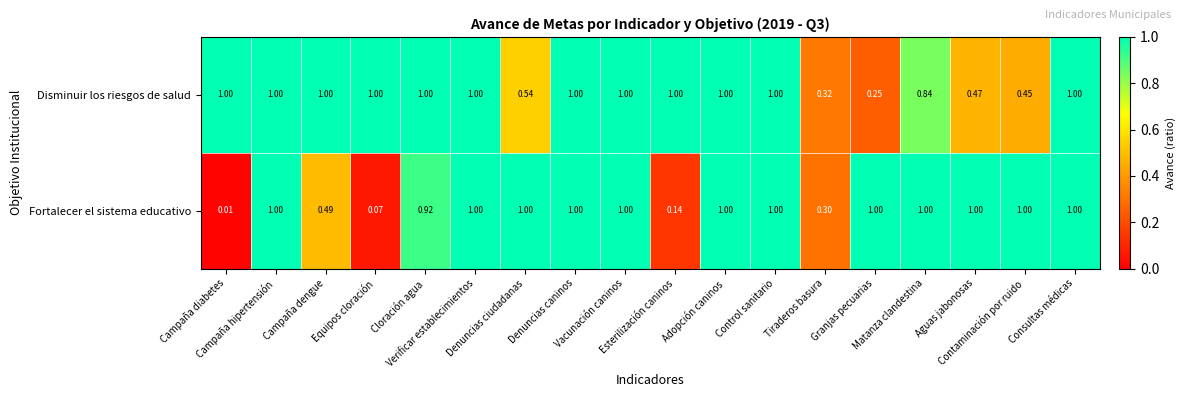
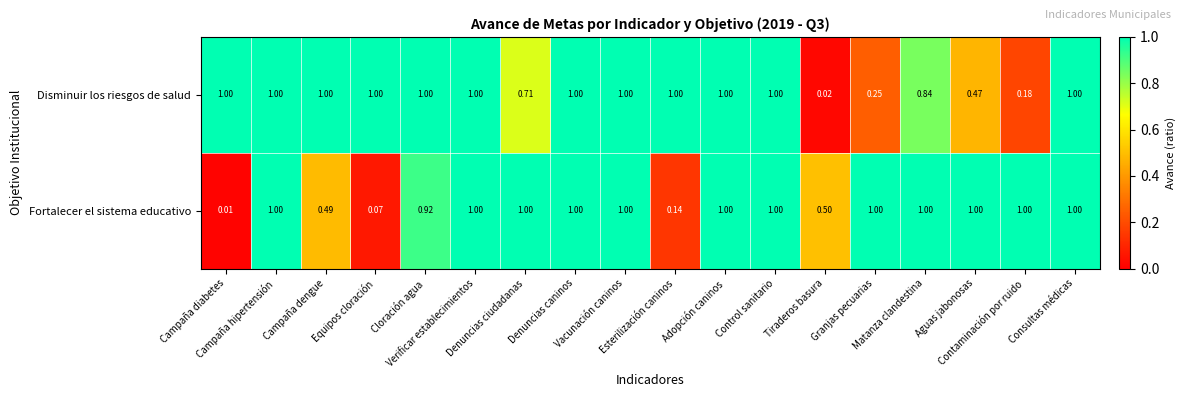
  {
    "Disminuir los riesgos de salud": {
      "Campaña diabetes": 1.00,
      "Campaña hipertensión": 1.00,
      "Campaña dengue": 1.00,
      "Equipos cloración": 1.00,
      "Cloración agua": 1.00,
      "Verificar establecimientos": 1.00,
-     "Denuncias ciudadanas": 0.54,
+     "Denuncias ciudadanas": 0.71,
      "Denuncias caninos": 1.00,
      "Vacunación caninos": 1.00,
      "Esterilización caninos": 1.00,
      "Adopción caninos": 1.00,
      "Control sanitario": 1.00,
-     "Tiraderos basura": 0.32,
+     "Tiraderos basura": 0.02,
      "Granjas pecuarias": 0.25,
      "Matanza clandestina": 0.84,
      "Aguas jabonosas": 0.47,
-     "Contaminación por ruido": 0.45,
+     "Contaminación por ruido": 0.18,
      "Consultas médicas": 1.00
    },
    "Fortalecer el sistema educativo": {
      "Campaña diabetes": 0.01,
      "Campaña hipertensión": 1.00,
      "Campaña dengue": 0.49,
      "Equipos cloración": 0.07,
      "Cloración agua": 0.92,
      "Verificar establecimientos": 1.00,
      "Denuncias ciudadanas": 1.00,
      "Denuncias caninos": 1.00,
      "Vacunación caninos": 1.00,
      "Esterilización caninos": 0.14,
      "Adopción caninos": 1.00,
      "Control sanitario": 1.00,
-     "Tiraderos basura": 0.30,
+     "Tiraderos basura": 0.50,
      "Granjas pecuarias": 1.00,
      "Matanza clandestina": 1.00,
      "Aguas jabonosas": 1.00,
      "Contaminación por ruido": 1.00,
      "Consultas médicas": 1.00
    }
  }
